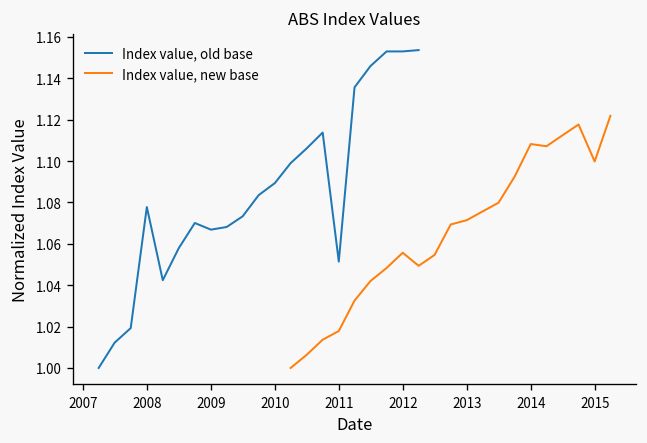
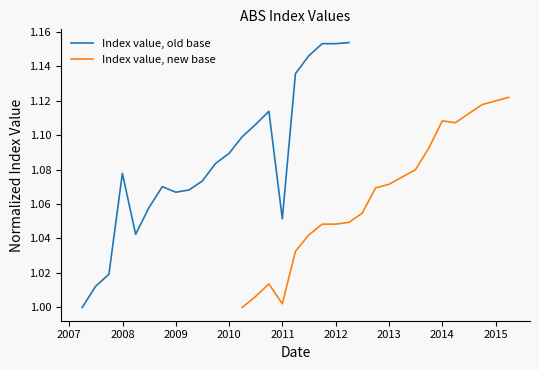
  {
    "Index value, old base": {
      "2008": 1.078,
      "2009": 1.067,
      "2010": 1.089,
      "2011": 1.051,
      "2012": 1.153
    },
    "Index value, new base": {
-     "2011": 1.018,
-     "2012": 1.056,
+     "2011": 1.002,
+     "2012": 1.048,
      "2013": 1.071,
      "2014": 1.108,
-     "2015": 1.100
+     "2015": 1.120
    }
  }
